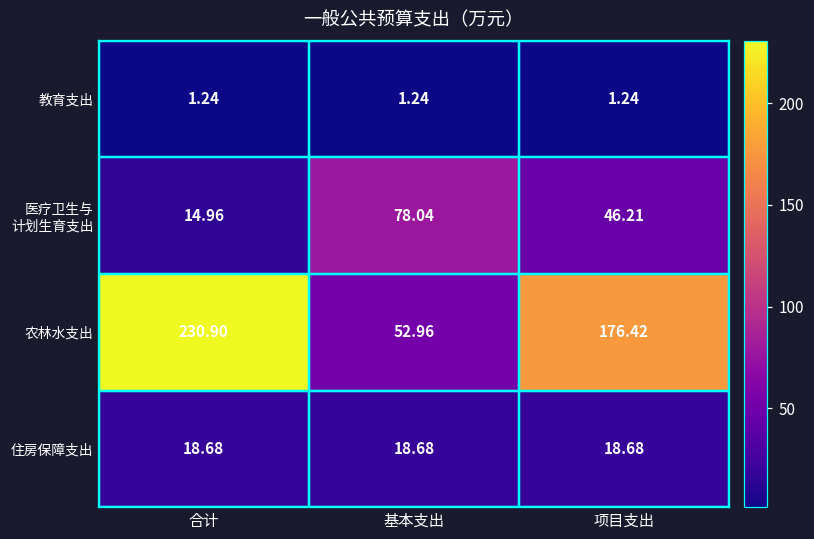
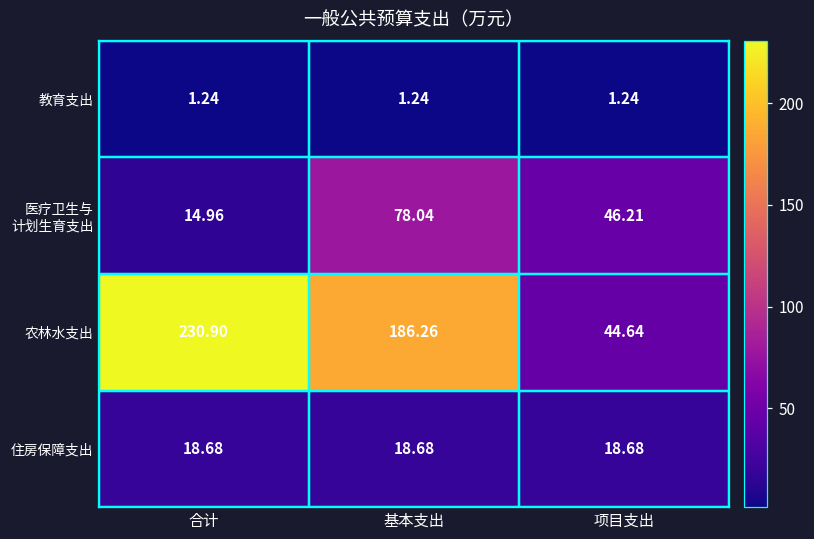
  {
    "教育支出": {
      "合计": 1.24,
      "基本支出": 1.24,
      "项目支出": 1.24
    },
    "医疗卫生与 计划生育支出": {
      "合计": 14.96,
      "基本支出": 78.04,
      "项目支出": 46.21
    },
    "农林水支出": {
      "合计": 230.90,
-     "基本支出": 52.96,
-     "项目支出": 176.42
+     "基本支出": 186.26,
+     "项目支出": 44.64
    },
    "住房保障支出": {
      "合计": 18.68,
      "基本支出": 18.68,
      "项目支出": 18.68
    }
  }
